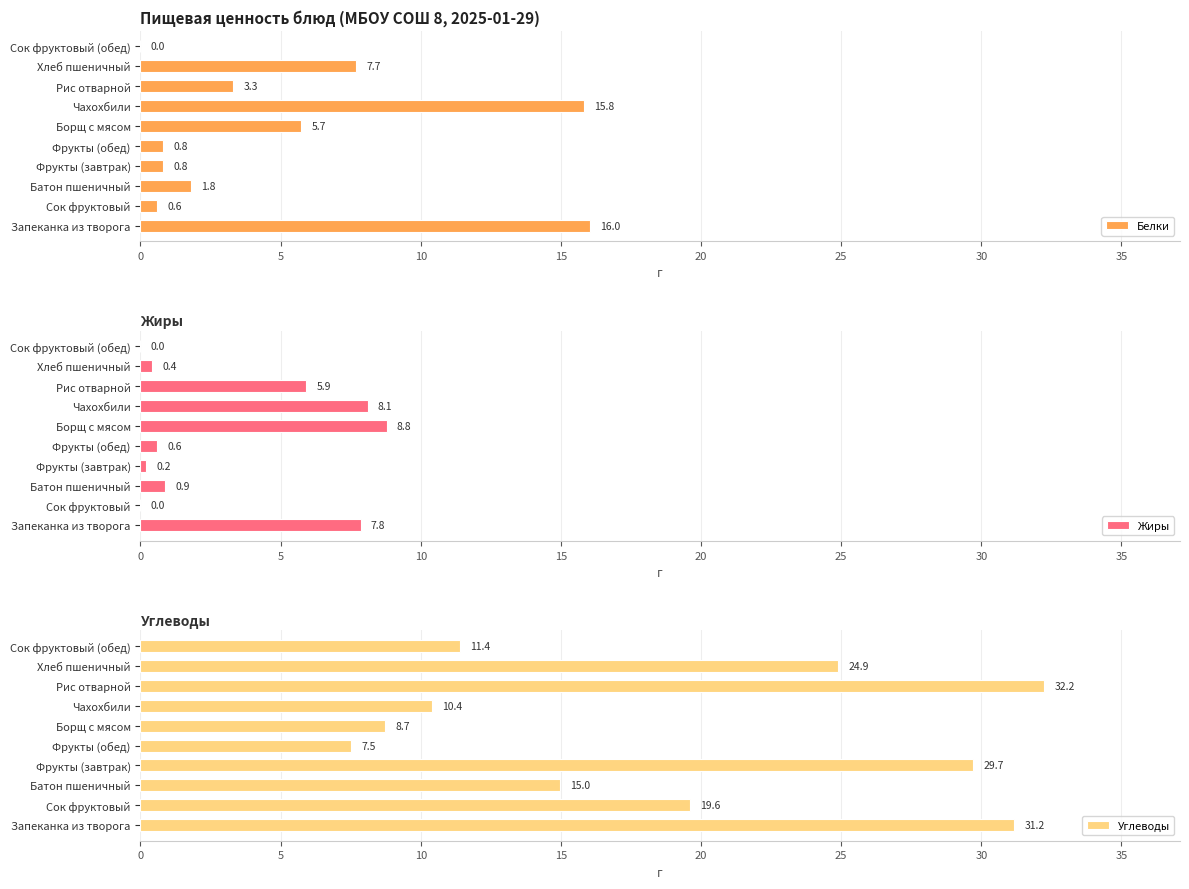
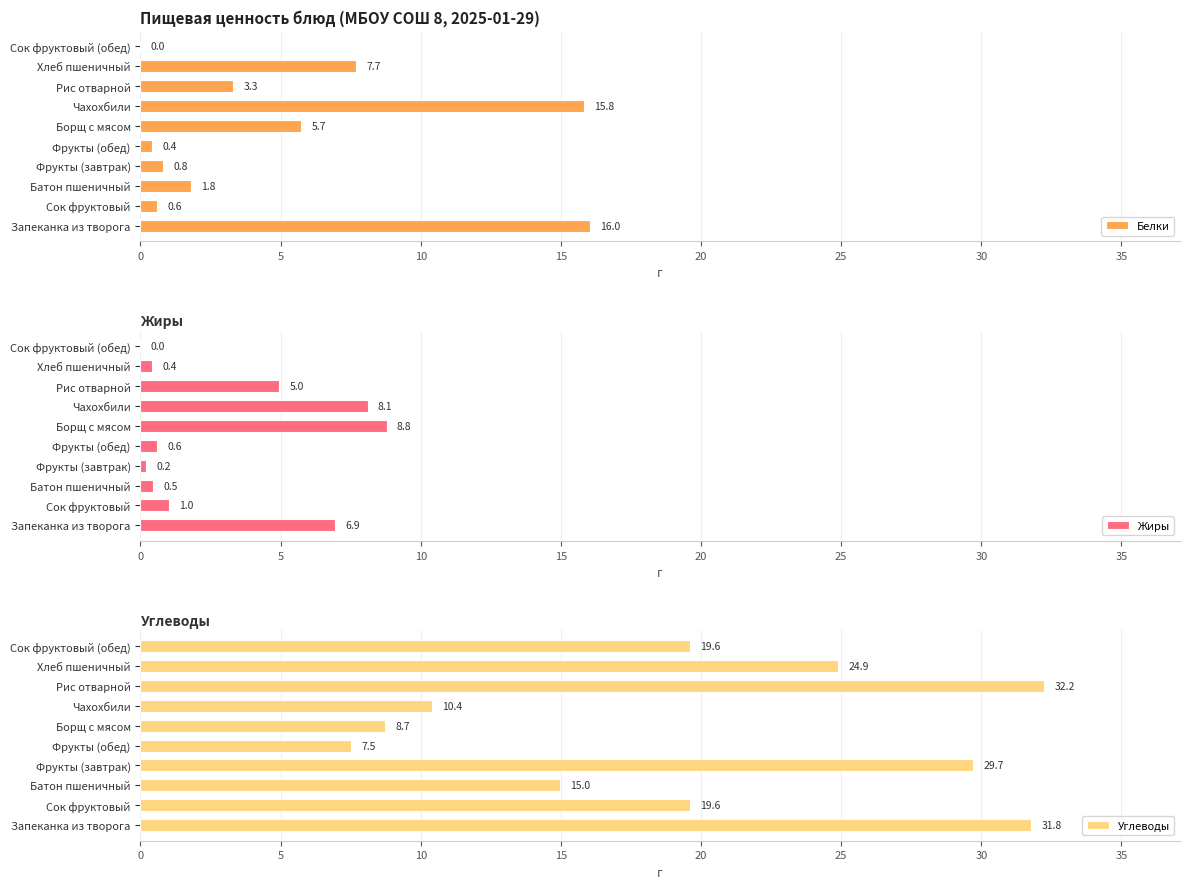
  {
    "Пищевая ценность блюд (МБОУ СОШ 8, 2025-01-29)": {
      "Сок фруктовый (обед)": 0.0,
      "Хлеб пшеничный": 7.7,
      "Рис отварной": 3.3,
      "Чахохбили": 15.8,
      "Борщ с мясом": 5.7,
-     "Фрукты (обед)": 0.8,
+     "Фрукты (обед)": 0.4,
      "Фрукты (завтрак)": 0.8,
      "Батон пшеничный": 1.8,
      "Сок фруктовый": 0.6,
      "Запеканка из творога": 16.0
    },
    "Жиры": {
      "Сок фруктовый (обед)": 0.0,
      "Хлеб пшеничный": 0.4,
-     "Рис отварной": 5.9,
+     "Рис отварной": 5.0,
      "Чахохбили": 8.1,
      "Борщ с мясом": 8.8,
      "Фрукты (обед)": 0.6,
      "Фрукты (завтрак)": 0.2,
-     "Батон пшеничный": 0.9,
-     "Сок фруктовый": 0.0,
-     "Запеканка из творога": 7.8
+     "Батон пшеничный": 0.5,
+     "Сок фруктовый": 1.0,
+     "Запеканка из творога": 6.9
    },
    "Углеводы": {
-     "Сок фруктовый (обед)": 11.4,
+     "Сок фруктовый (обед)": 19.6,
      "Хлеб пшеничный": 24.9,
      "Рис отварной": 32.2,
      "Чахохбили": 10.4,
      "Борщ с мясом": 8.7,
      "Фрукты (обед)": 7.5,
      "Фрукты (завтрак)": 29.7,
      "Батон пшеничный": 15.0,
      "Сок фруктовый": 19.6,
-     "Запеканка из творога": 31.2
+     "Запеканка из творога": 31.8
    }
  }
